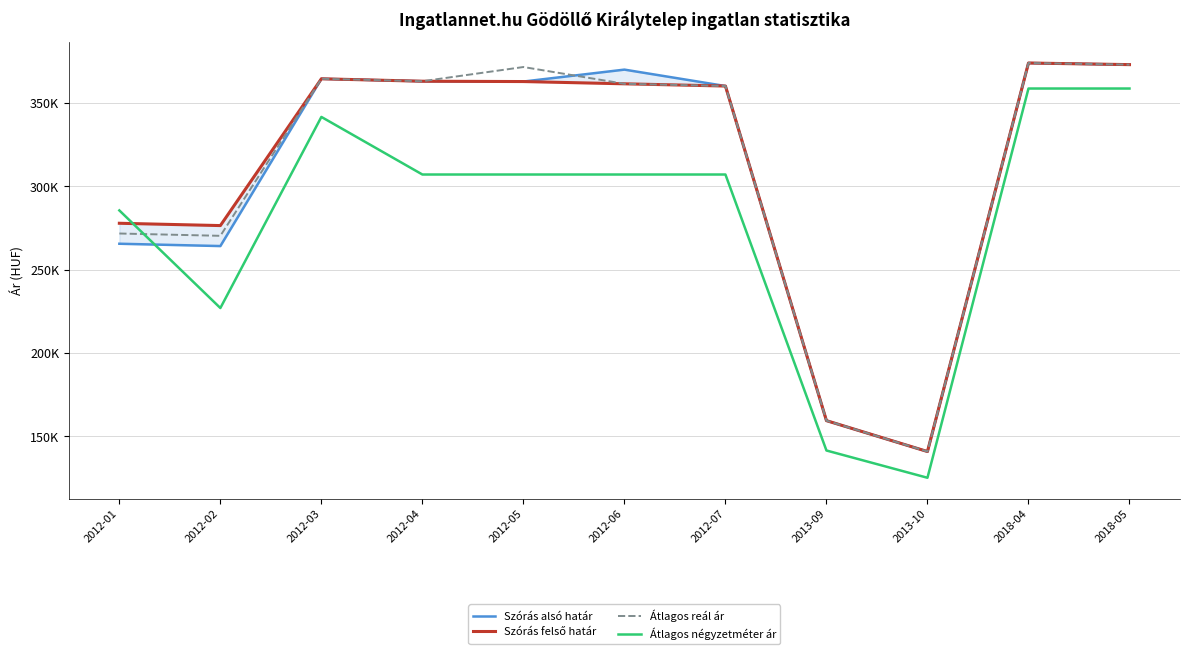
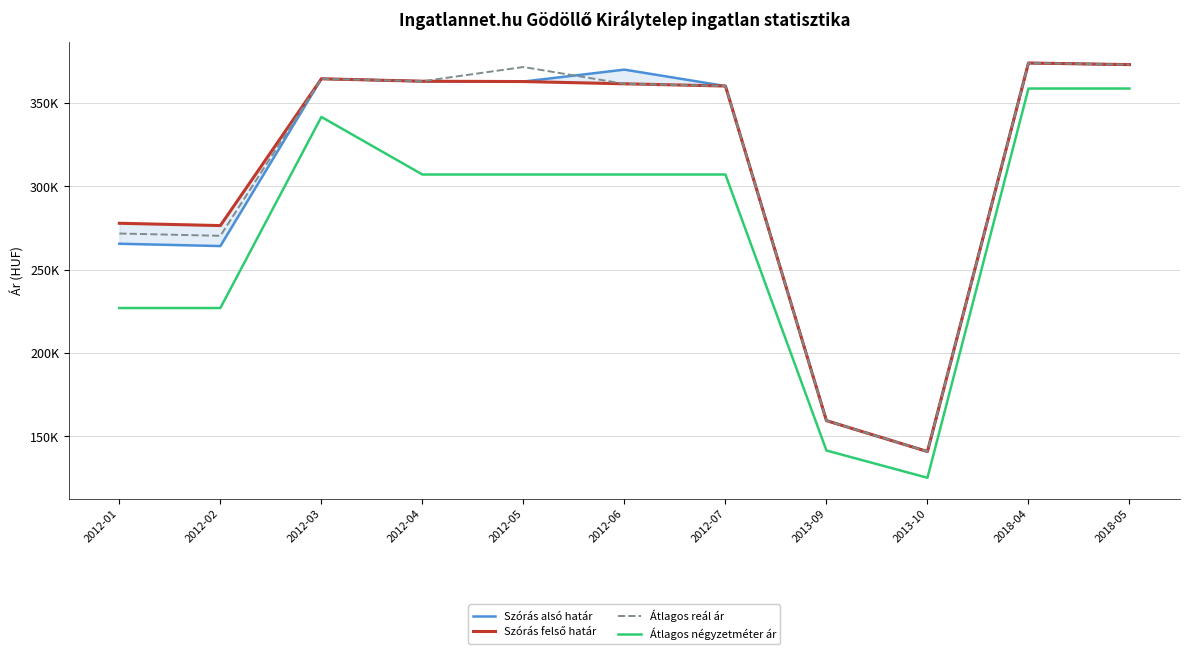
  {
    "Átlagos reál ár": {
      "2012-01": 272000,
      "2012-02": 270000,
      "2012-05": 371000
    },
    "Átlagos négyzetméter ár": {
-     "2012-01": 285000,
+     "2012-01": 227000,
      "2012-02": 227000,
      "2012-03": 342000,
      "2012-04": 307000,
      "2012-05": 307000,
      "2012-06": 307000,
      "2012-07": 307000,
      "2013-09": 142000,
      "2013-10": 125000,
      "2018-04": 359000,
      "2018-05": 359000
    }
  }
